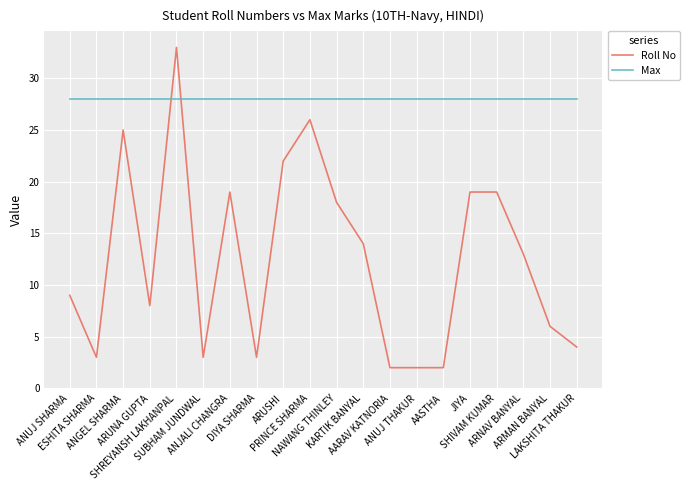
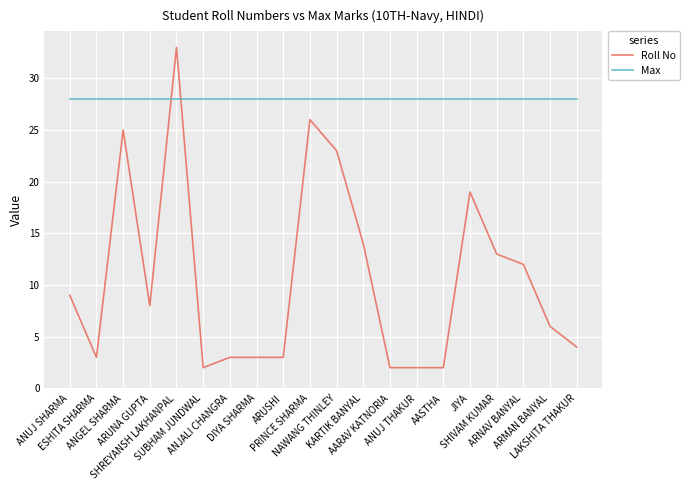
  {
    "Roll No": {
      "ANUJ SHARMA": 9,
      "ESHITA SHARMA": 3,
      "ANGEL SHARMA": 25,
      "ARUNA GUPTA": 8,
      "SHREYANSH LAKHANPAL": 33,
-     "SUBHAM JUNDWAL": 3,
-     "ANJALI CHANGRA": 19,
+     "SUBHAM JUNDWAL": 2,
+     "ANJALI CHANGRA": 3,
      "DIYA SHARMA": 3,
-     "ARUSHI": 22,
+     "ARUSHI": 3,
      "PRINCE SHARMA": 26,
-     "NAWANG THINLEY": 18,
+     "NAWANG THINLEY": 23,
      "KARTIK BANYAL": 14,
      "AARAV KATNORIA": 2,
      "ANUJ THAKUR": 2,
      "AASTHA": 2,
      "JIYA": 19,
-     "SHIVAM KUMAR": 19,
-     "ARNAV BANYAL": 13,
+     "SHIVAM KUMAR": 13,
+     "ARNAV BANYAL": 12,
      "ARMAN BANYAL": 6,
      "LAKSHITA THAKUR": 4
    },
    "Max": {
      "ANUJ SHARMA": 28,
      "ESHITA SHARMA": 28,
      "ANGEL SHARMA": 28,
      "ARUNA GUPTA": 28,
      "SHREYANSH LAKHANPAL": 28,
      "SUBHAM JUNDWAL": 28,
      "ANJALI CHANGRA": 28,
      "DIYA SHARMA": 28,
      "ARUSHI": 28,
      "PRINCE SHARMA": 28,
      "NAWANG THINLEY": 28,
      "KARTIK BANYAL": 28,
      "AARAV KATNORIA": 28,
      "ANUJ THAKUR": 28,
      "AASTHA": 28,
      "JIYA": 28,
      "SHIVAM KUMAR": 28,
      "ARNAV BANYAL": 28,
      "ARMAN BANYAL": 28,
      "LAKSHITA THAKUR": 28
    }
  }
